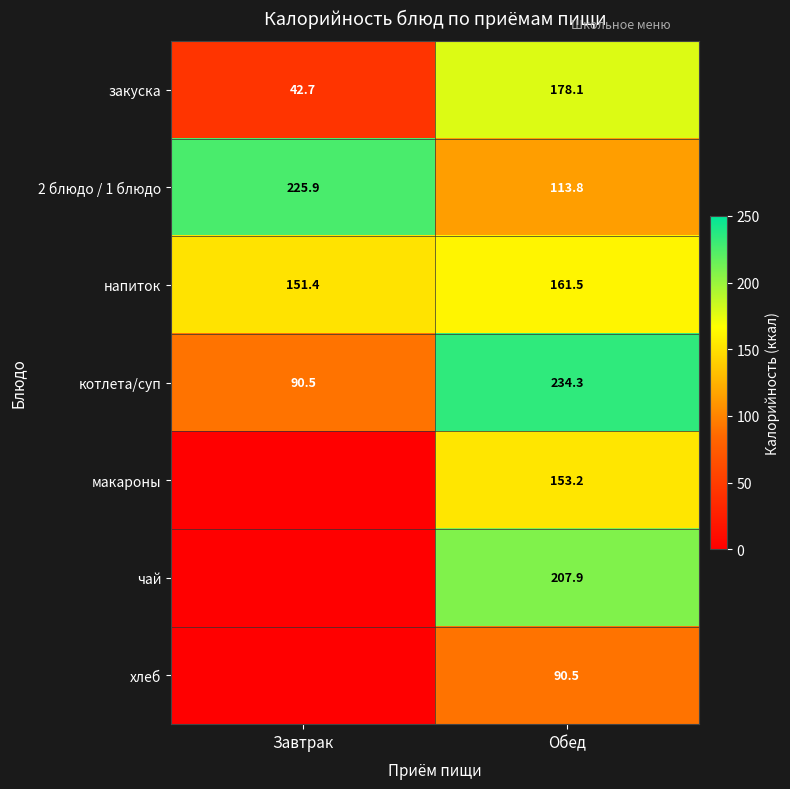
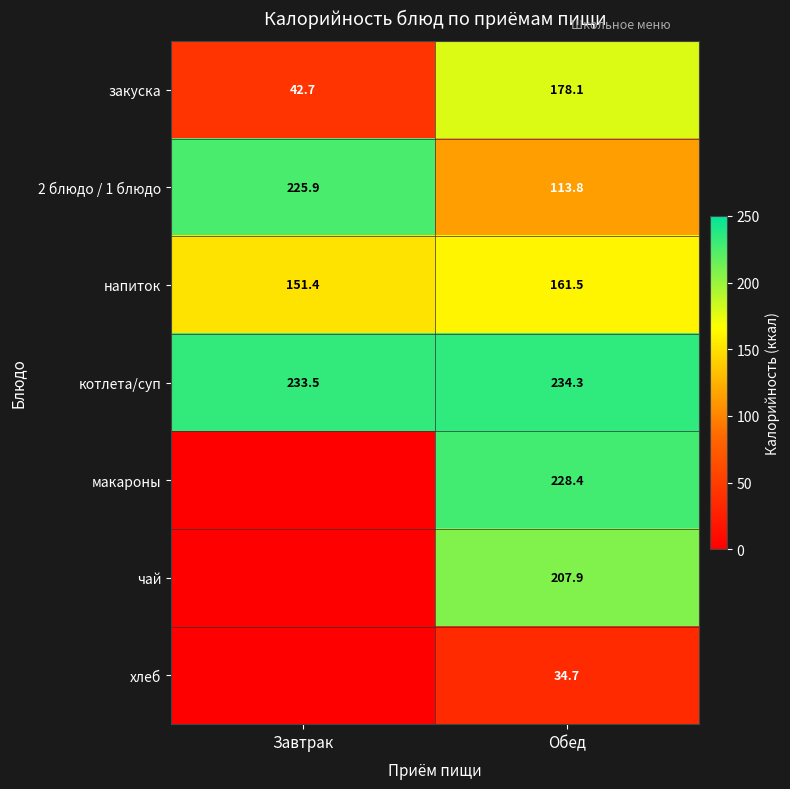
  {
    "закуска": {
      "Завтрак": 42.7,
      "Обед": 178.1
    },
    "2 блюдо / 1 блюдо": {
      "Завтрак": 225.9,
      "Обед": 113.8
    },
    "напиток": {
      "Завтрак": 151.4,
      "Обед": 161.5
    },
    "котлета/суп": {
-     "Завтрак": 90.5,
+     "Завтрак": 233.5,
      "Обед": 234.3
    },
    "макароны": {
-     "Обед": 153.2
+     "Обед": 228.4
    },
    "чай": {
      "Обед": 207.9
    },
    "хлеб": {
-     "Обед": 90.5
+     "Обед": 34.7
    }
  }
